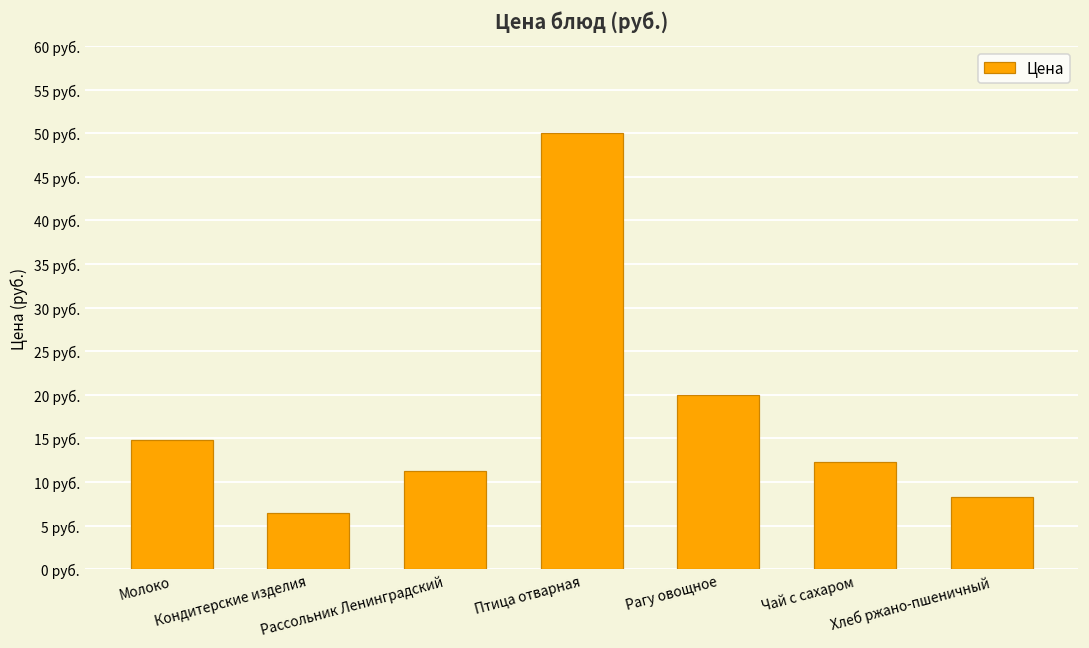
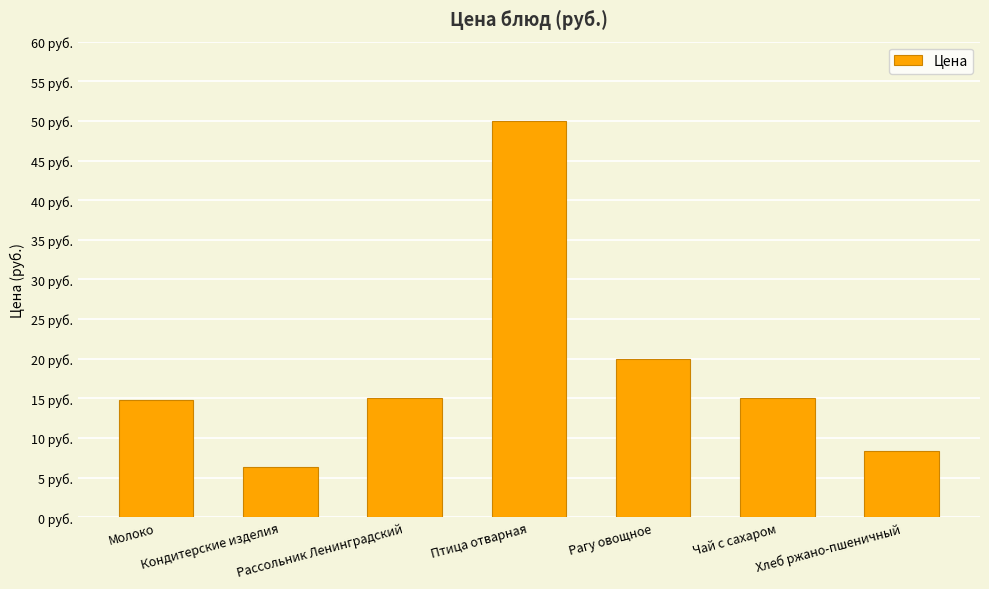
  {
    "Молоко": "15 руб.",
    "Кондитерские изделия": "6 руб.",
-   "Рассольник Ленинградский": "11 руб.",
+   "Рассольник Ленинградский": "15 руб.",
    "Птица отварная": "50 руб.",
    "Рагу овощное": "20 руб.",
-   "Чай с сахаром": "12 руб.",
+   "Чай с сахаром": "15 руб.",
    "Хлеб ржано-пшеничный": "8 руб."
  }
